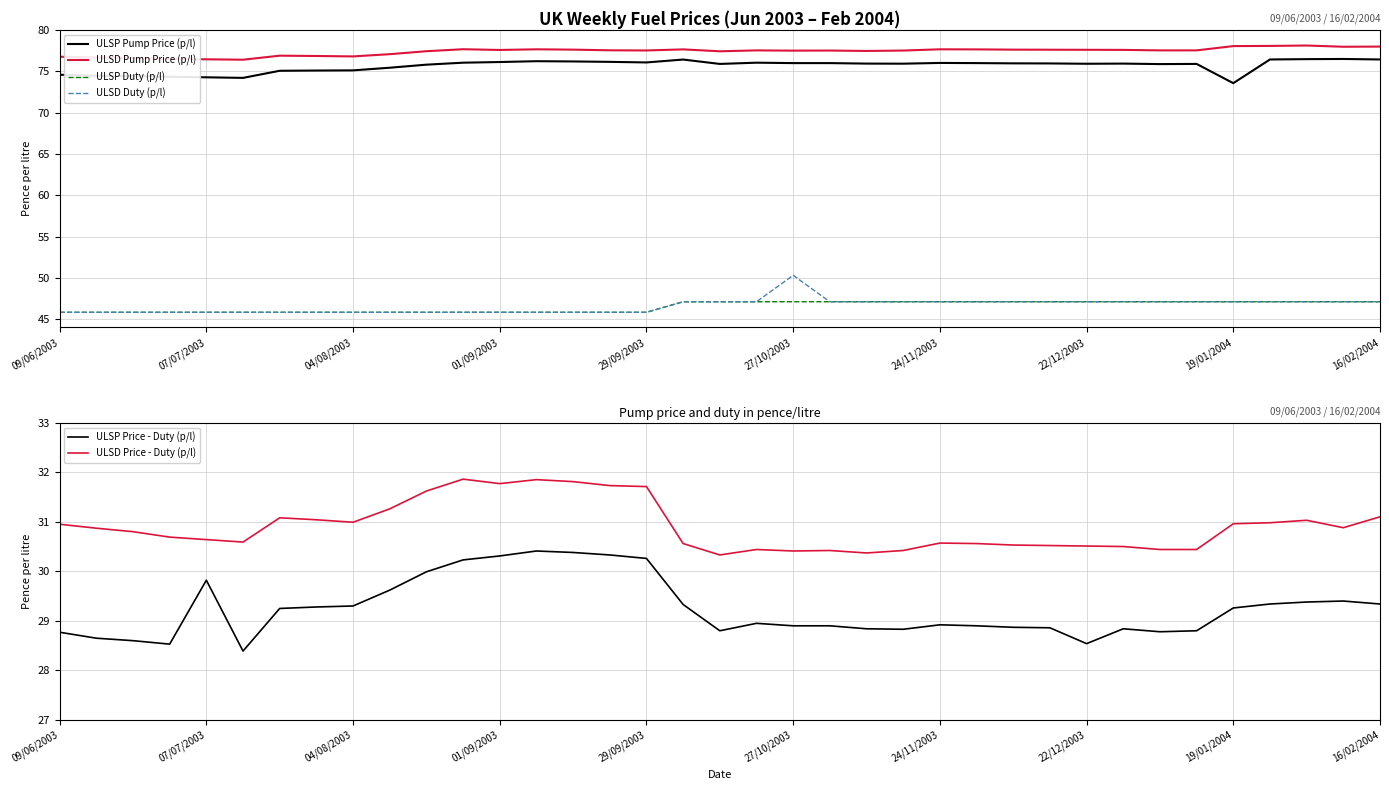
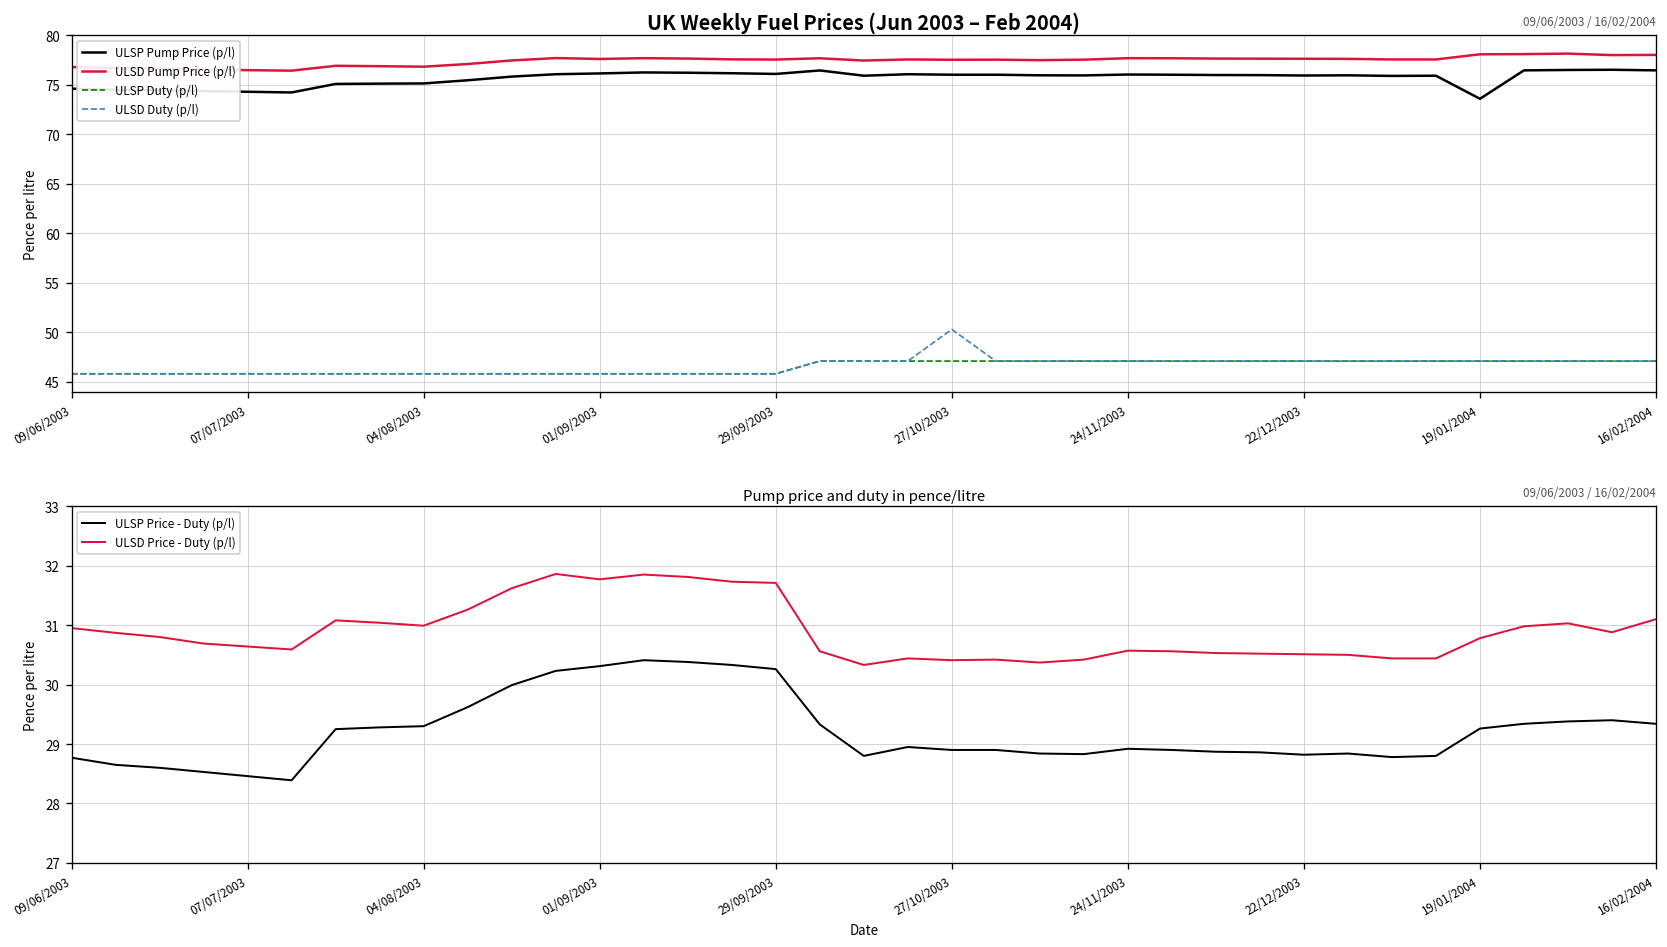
  {
    "UK Weekly Fuel Prices (Jun 2003 – Feb 2004)": {
      "ULSP Pump Price (p/l)": {
        "09/06/2003": 75,
        "07/07/2003": 74,
        "04/08/2003": 75,
        "01/09/2003": 76,
        "29/09/2003": 76,
        "27/10/2003": 76,
        "24/11/2003": 76,
        "22/12/2003": 76,
        "19/01/2004": 74,
        "16/02/2004": 76
      },
      "ULSD Pump Price (p/l)": {
        "09/06/2003": 77,
        "07/07/2003": 76,
        "04/08/2003": 77,
        "01/09/2003": 78,
        "29/09/2003": 78,
        "27/10/2003": 78,
        "24/11/2003": 78,
        "22/12/2003": 78,
        "19/01/2004": 78,
        "16/02/2004": 78
      },
      "ULSP Duty (p/l)": {
        "27/10/2003": 47
      },
      "ULSD Duty (p/l)": {
        "27/10/2003": 50
      }
    },
    "Pump price and duty in pence/litre": {
      "ULSP Price - Duty (p/l)": {
        "09/06/2003": 28.8,
-       "07/07/2003": 29.8,
+       "07/07/2003": 28.5,
        "04/08/2003": 29.3,
        "01/09/2003": 30.3,
        "29/09/2003": 30.3,
        "27/10/2003": 28.9,
        "24/11/2003": 28.9,
-       "22/12/2003": 28.5,
+       "22/12/2003": 28.8,
        "19/01/2004": 29.3,
        "16/02/2004": 29.3
      },
      "ULSD Price - Duty (p/l)": {
        "09/06/2003": 31.0,
        "07/07/2003": 30.6,
        "04/08/2003": 31.0,
        "01/09/2003": 31.8,
        "29/09/2003": 31.7,
        "27/10/2003": 30.4,
        "24/11/2003": 30.6,
        "22/12/2003": 30.5,
-       "19/01/2004": 31.0,
+       "19/01/2004": 30.8,
        "16/02/2004": 31.1
      }
    }
  }
